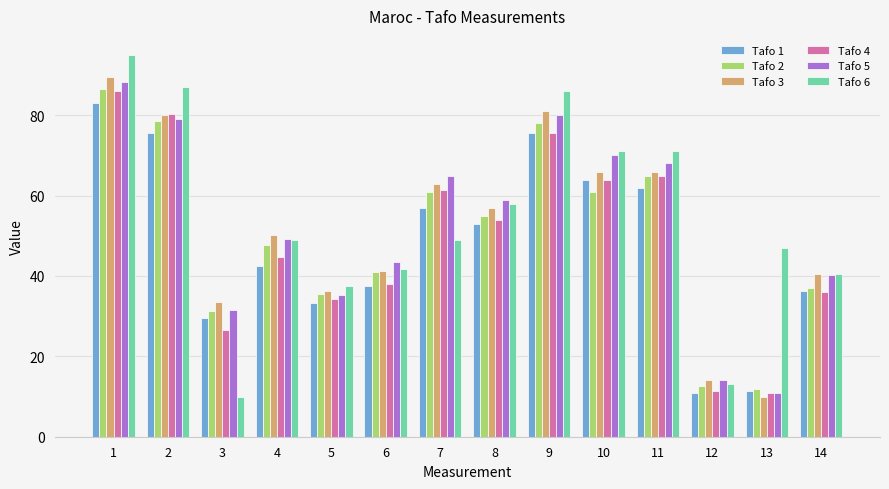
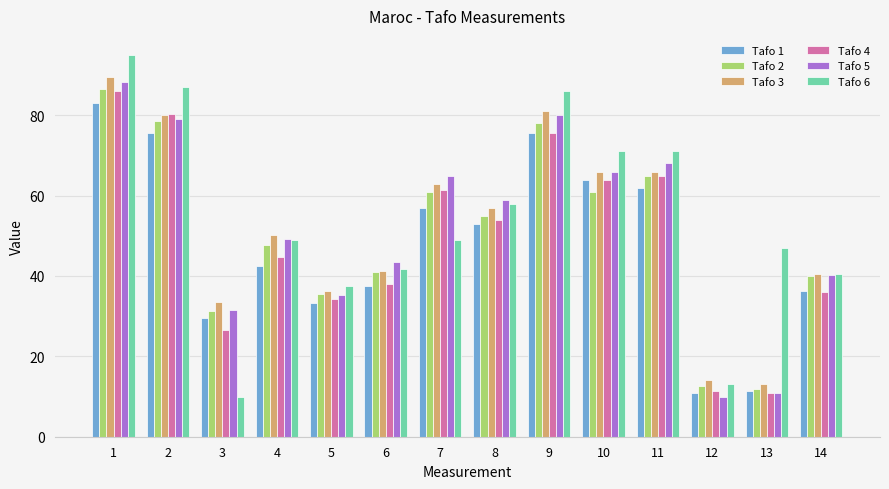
  {
    "Tafo 1": {
      "1": 83,
      "2": 76,
      "3": 30,
      "4": 43,
      "5": 33,
      "6": 38,
      "7": 57,
      "8": 53,
      "9": 76,
      "10": 64,
      "11": 62,
      "12": 11,
      "13": 12,
      "14": 36
    },
    "Tafo 2": {
      "1": 87,
      "2": 79,
      "3": 31,
      "4": 48,
      "5": 36,
      "6": 41,
      "7": 61,
      "8": 55,
      "9": 78,
      "10": 61,
      "11": 65,
      "12": 13,
      "13": 12,
-     "14": 37
+     "14": 40
    },
    "Tafo 3": {
      "1": 90,
      "2": 80,
      "3": 34,
      "4": 50,
      "5": 36,
      "6": 41,
      "7": 63,
      "8": 57,
      "9": 81,
      "10": 66,
      "11": 66,
      "12": 14,
-     "13": 10,
+     "13": 13,
      "14": 41
    },
    "Tafo 4": {
      "1": 86,
      "2": 80,
      "3": 27,
      "4": 45,
      "5": 34,
      "6": 38,
      "7": 62,
      "8": 54,
      "9": 76,
      "10": 64,
      "11": 65,
      "12": 12,
      "13": 11,
      "14": 36
    },
    "Tafo 5": {
      "1": 88,
      "2": 79,
      "3": 32,
      "4": 49,
      "5": 35,
      "6": 44,
      "7": 65,
      "8": 59,
      "9": 80,
-     "10": 70,
+     "10": 66,
      "11": 68,
-     "12": 14,
+     "12": 10,
      "13": 11,
      "14": 40
    },
    "Tafo 6": {
      "1": 95,
      "2": 87,
      "3": 10,
      "4": 49,
      "5": 38,
      "6": 42,
      "7": 49,
      "8": 58,
      "9": 86,
      "10": 71,
      "11": 71,
      "12": 13,
      "13": 47,
      "14": 41
    }
  }
